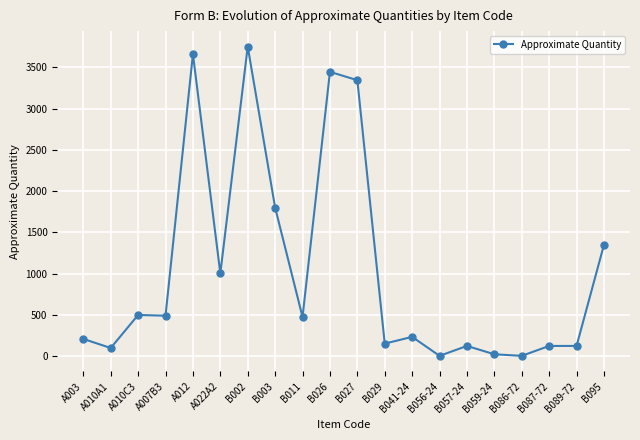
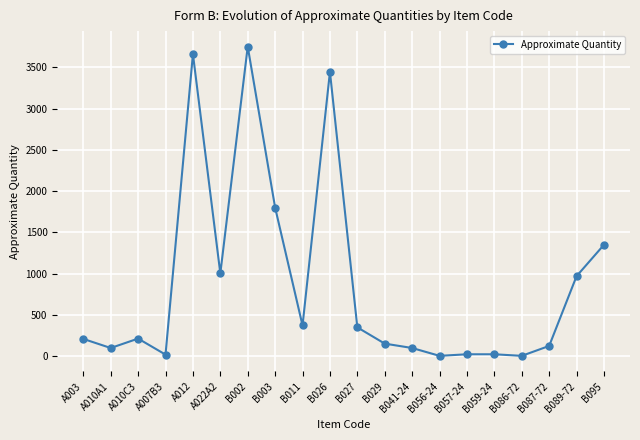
  {
    "A003": 200,
    "A010A1": 100,
-   "A010C3": 500,
-   "A007B3": 500,
+   "A010C3": 200,
+   "A007B3": 0,
    "A012": 3700,
    "A022A2": 1000,
    "B002": 3800,
    "B003": 1800,
-   "B011": 500,
+   "B011": 400,
    "B026": 3400,
-   "B027": 3300,
+   "B027": 400,
    "B029": 200,
-   "B041-24": 200,
+   "B041-24": 100,
    "B056-24": 0,
-   "B057-24": 100,
+   "B057-24": 0,
    "B059-24": 0,
    "B086-72": 0,
    "B087-72": 100,
-   "B089-72": 100,
+   "B089-72": 1000,
    "B095": 1400
  }
